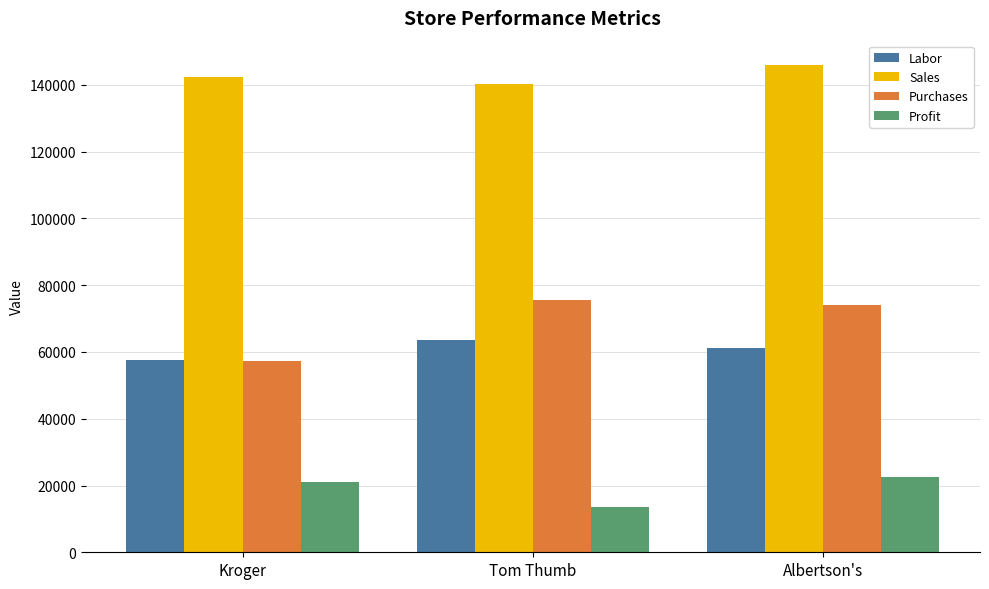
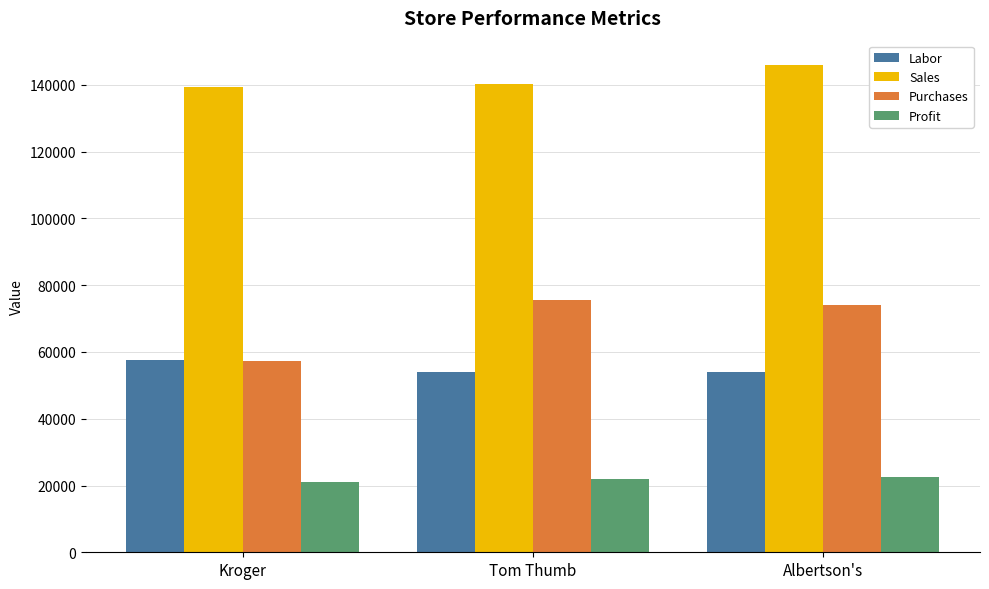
  {
    "Labor": {
      "Kroger": 58000,
-     "Tom Thumb": 63000,
-     "Albertson's": 61000
+     "Tom Thumb": 54000,
+     "Albertson's": 54000
    },
    "Sales": {
-     "Kroger": 142000,
+     "Kroger": 139000,
      "Tom Thumb": 140000,
      "Albertson's": 146000
    },
    "Purchases": {
      "Kroger": 57000,
      "Tom Thumb": 75000,
      "Albertson's": 74000
    },
    "Profit": {
      "Kroger": 21000,
-     "Tom Thumb": 14000,
+     "Tom Thumb": 22000,
      "Albertson's": 22000
    }
  }
